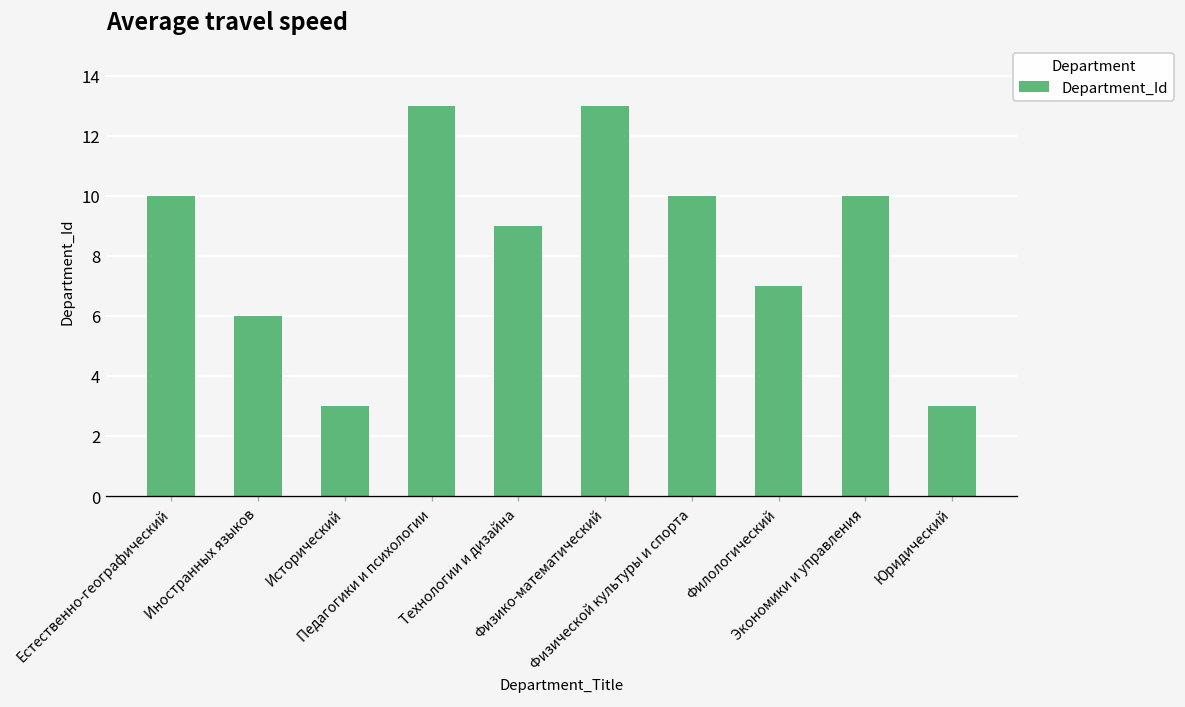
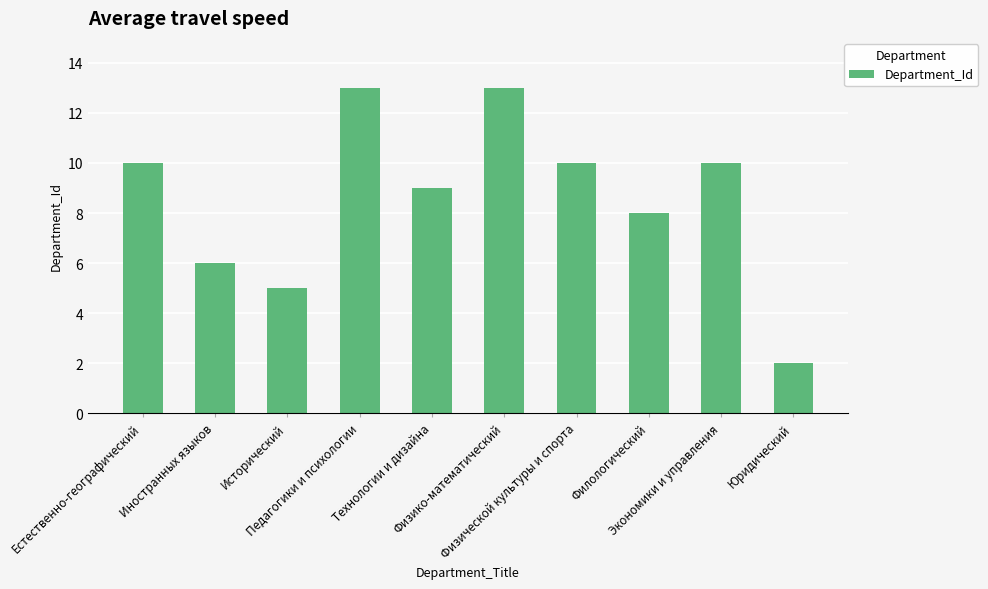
  {
    "Естественно-географический": 10,
    "Иностранных языков": 6,
-   "Исторический": 3,
+   "Исторический": 5,
    "Педагогики и психологии": 13,
    "Технологии и дизайна": 9,
    "Физико-математический": 13,
    "Физической культуры и спорта": 10,
-   "Филологический": 7,
+   "Филологический": 8,
    "Экономики и управления": 10,
-   "Юридический": 3
+   "Юридический": 2
  }
